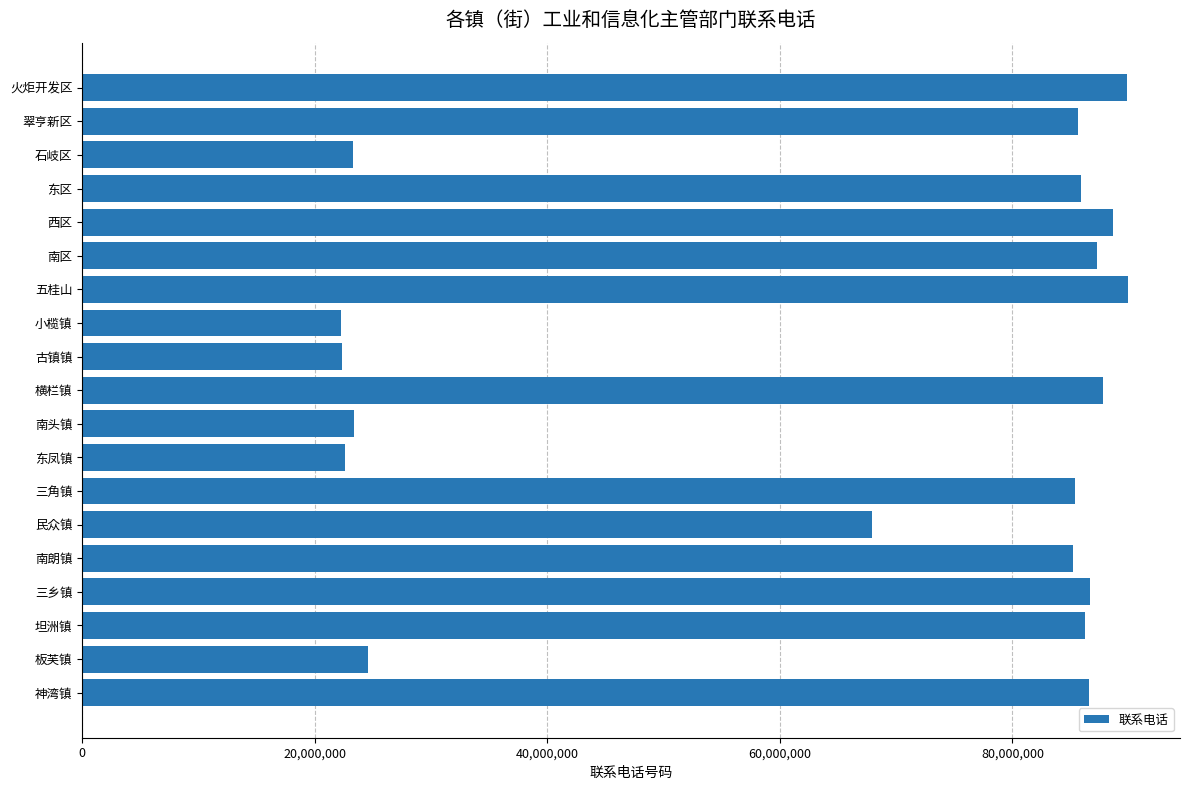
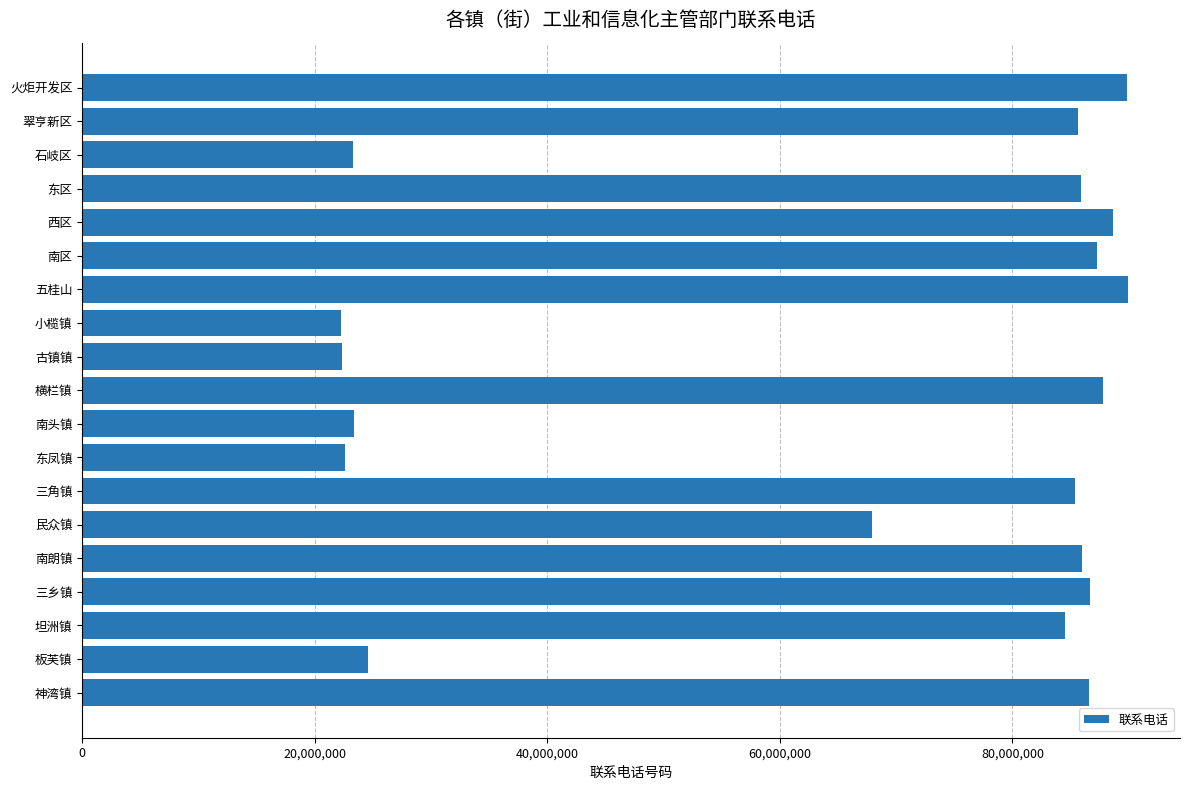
  {
    "火炬开发区": "89,900,000",
    "翠亨新区": "85,600,000",
    "石岐区": "23,300,000",
    "东区": "85,900,000",
    "西区": "88,600,000",
    "南区": "87,200,000",
    "五桂山": "89,900,000",
    "小榄镇": "22,300,000",
    "古镇镇": "22,400,000",
    "横栏镇": "87,800,000",
    "南头镇": "23,400,000",
    "东凤镇": "22,600,000",
    "三角镇": "85,400,000",
    "民众镇": "67,900,000",
-   "南朗镇": "85,200,000",
+   "南朗镇": "86,000,000",
    "三乡镇": "86,700,000",
-   "坦洲镇": "86,200,000",
+   "坦洲镇": "84,500,000",
    "板芙镇": "24,600,000",
    "神湾镇": "86,600,000"
  }
